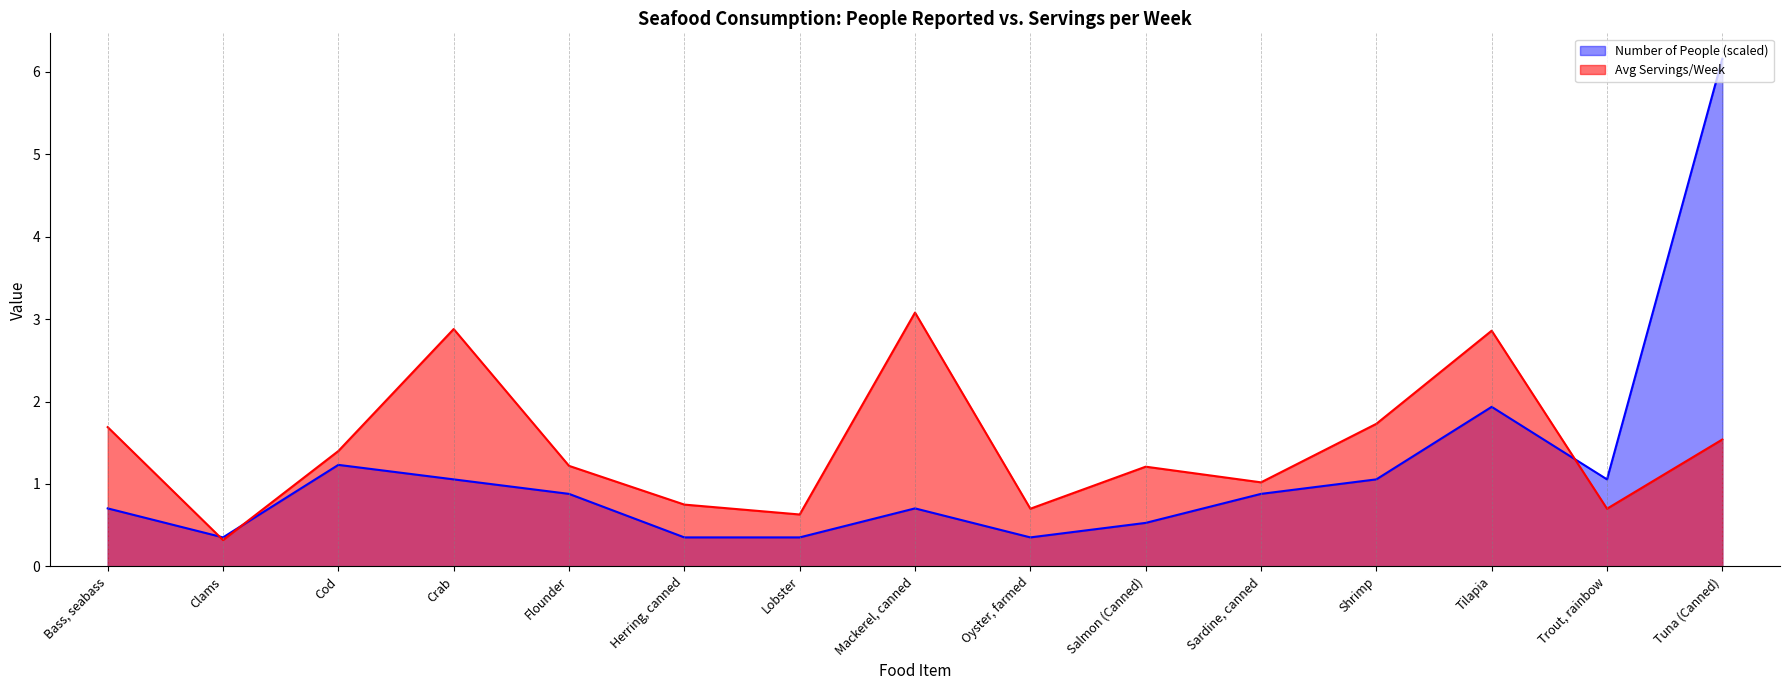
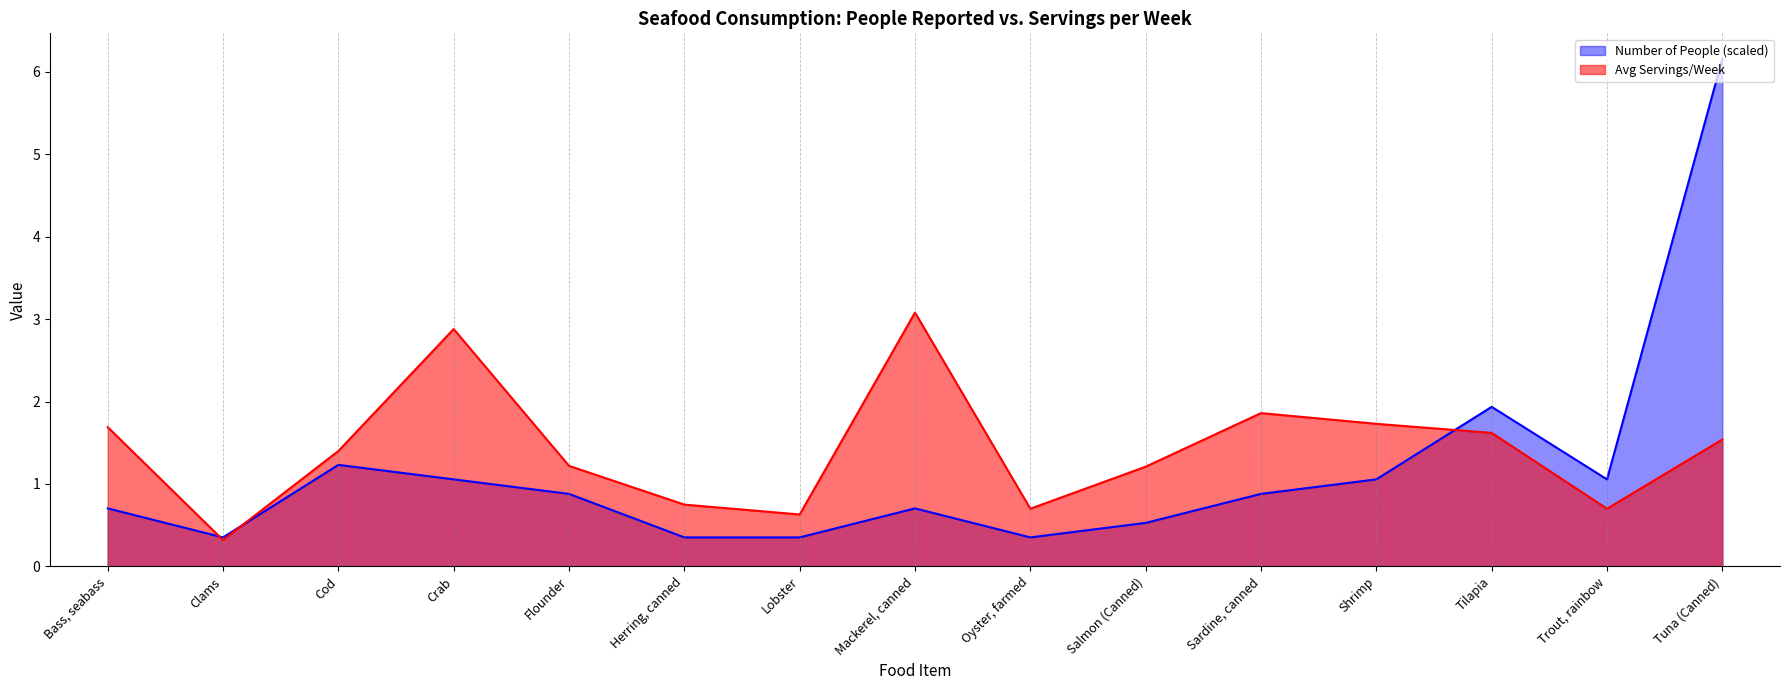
  {
    "Number of People (scaled)": {
      "Bass, seabass": 0.7,
      "Clams": 0.4,
      "Cod": 1.2,
      "Crab": 1.1,
      "Flounder": 0.9,
      "Herring, canned": 0.4,
      "Lobster": 0.4,
      "Mackerel, canned": 0.7,
      "Oyster, farmed": 0.4,
      "Salmon (Canned)": 0.5,
      "Sardine, canned": 0.9,
      "Shrimp": 1.1,
      "Tilapia": 1.9,
      "Trout, rainbow": 1.1
    },
    "Avg Servings/Week": {
      "Bass, seabass": 1.7,
      "Clams": 0.3,
      "Cod": 1.4,
      "Crab": 2.9,
      "Flounder": 1.2,
      "Herring, canned": 0.8,
      "Lobster": 0.6,
      "Mackerel, canned": 3.1,
      "Oyster, farmed": 0.7,
      "Salmon (Canned)": 1.2,
-     "Sardine, canned": 1.0,
+     "Sardine, canned": 1.9,
      "Shrimp": 1.7,
-     "Tilapia": 2.9,
+     "Tilapia": 1.6,
      "Trout, rainbow": 0.7,
      "Tuna (Canned)": 1.5
    }
  }
